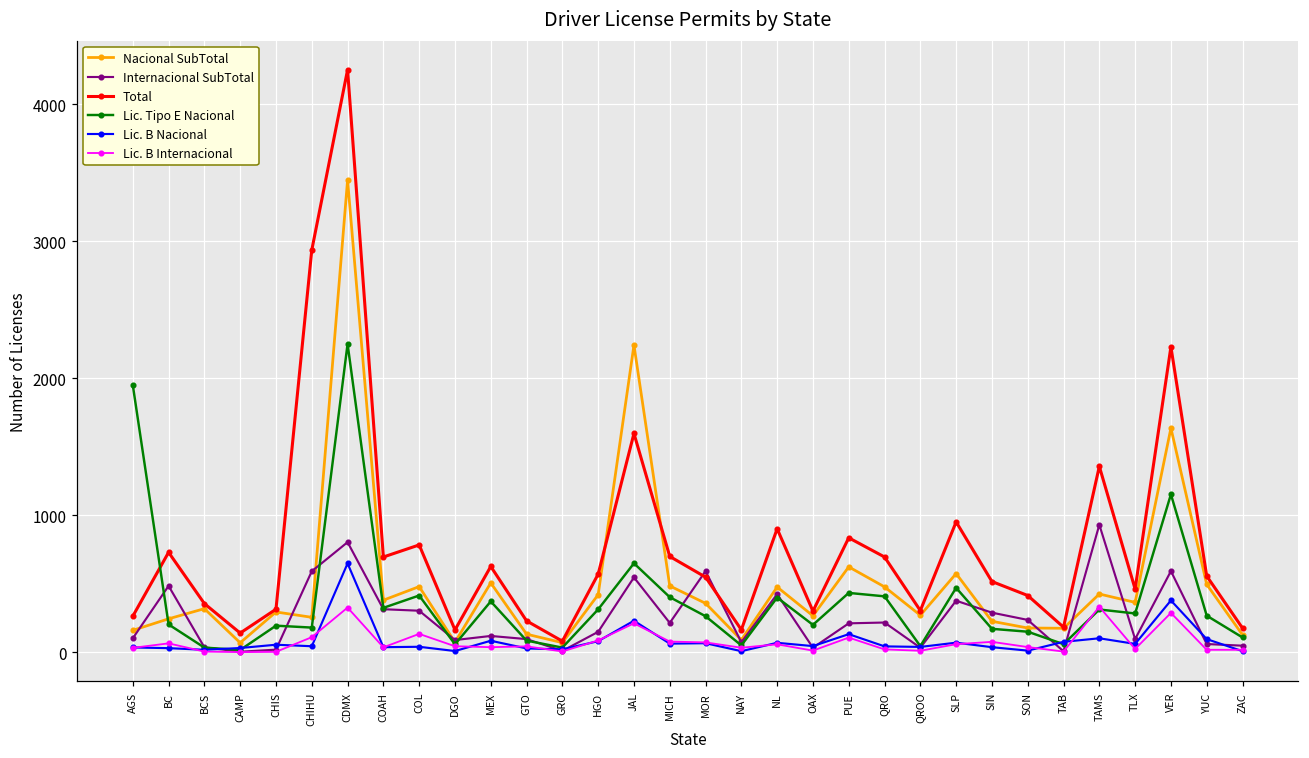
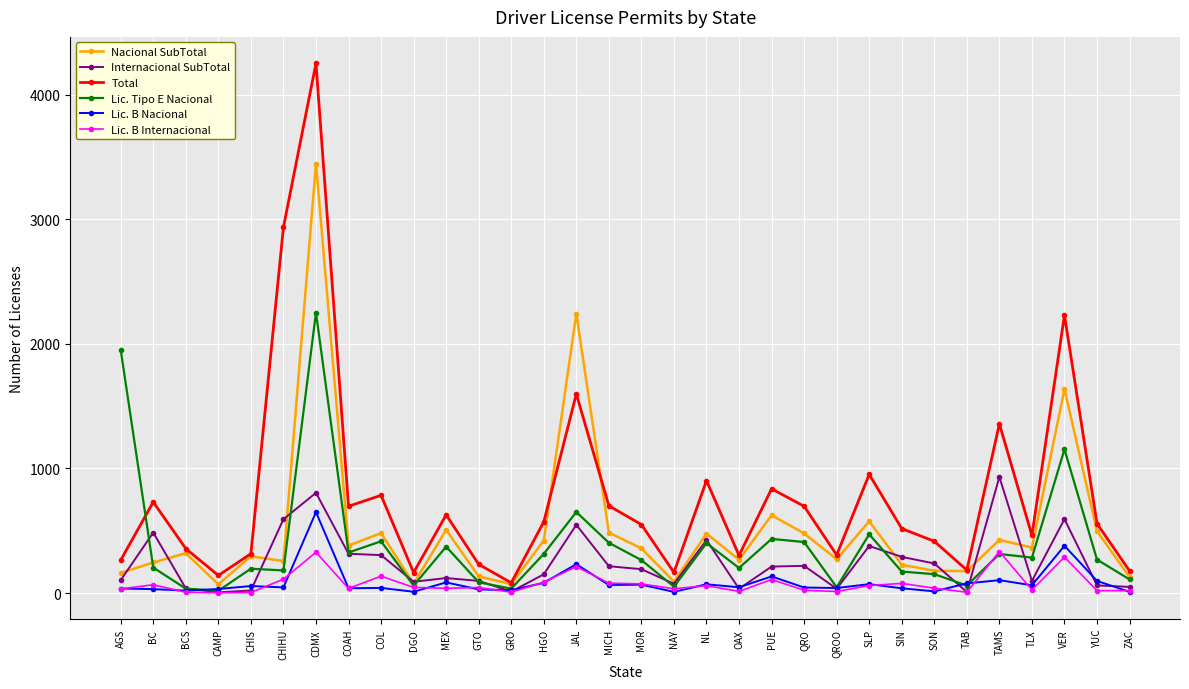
  {
    "Nacional SubTotal": {
      "AGS": 160,
      "BC": 250,
      "BCS": 320,
      "CAMP": 70,
      "CHIHU": 260,
      "CDMX": 3450,
      "COAH": 380,
      "COL": 480,
      "MEX": 510,
      "GTO": 130,
      "HGO": 420,
      "JAL": 2240,
      "MICH": 490,
      "MOR": 360,
      "NL": 480,
      "OAX": 270,
      "PUE": 620,
      "QRO": 480,
      "QROO": 270,
      "SLP": 580,
      "SIN": 230,
      "SON": 180,
      "TAMS": 430,
      "TLX": 370,
      "VER": 1640,
      "YUC": 500
    },
    "Internacional SubTotal": {
      "AGS": 100,
      "BC": 490,
      "CHIHU": 590,
      "CDMX": 800,
      "COL": 300,
      "MEX": 120,
      "HGO": 150,
      "JAL": 550,
      "MICH": 220,
-     "MOR": 590,
+     "MOR": 190,
      "NL": 430,
      "PUE": 210,
      "QRO": 220,
      "SLP": 380,
      "SIN": 290,
      "SON": 240,
      "TAMS": 930,
      "TLX": 100,
      "VER": 590,
      "YUC": 60,
      "ZAC": 50
    },
    "Total": {
      "AGS": 260,
      "BC": 730,
      "BCS": 360,
      "CAMP": 140,
      "CHIHU": 2940,
      "CDMX": 4250,
      "COAH": 700,
      "COL": 780,
      "DGO": 160,
      "MEX": 630,
      "GTO": 230,
      "HGO": 570,
      "JAL": 1600,
      "MICH": 700,
      "MOR": 550,
      "NAY": 170,
      "NL": 900,
      "OAX": 300,
      "PUE": 840,
      "QRO": 700,
      "QROO": 310,
      "SLP": 950,
      "SIN": 520,
      "SON": 420,
      "TAMS": 1360,
      "TLX": 460,
      "VER": 2230,
      "YUC": 560,
      "ZAC": 180
    },
    "Lic. Tipo E Nacional": {
      "AGS": 1950,
      "BC": 200,
      "CHIS": 200,
      "CHIHU": 180,
      "CDMX": 2250,
      "COL": 420,
      "MEX": 370,
      "HGO": 310,
      "JAL": 650,
      "MICH": 400,
      "MOR": 260,
      "NL": 400,
      "OAX": 200,
      "PUE": 430,
      "QRO": 410,
      "SLP": 470,
      "SIN": 170,
      "SON": 150,
      "TLX": 280,
      "VER": 1150,
      "YUC": 270
    },
    "Lic. B Nacional": {
      "BC": 30,
      "CHIS": 60,
      "CHIHU": 50,
      "CDMX": 650,
      "COL": 40,
      "DGO": 10,
      "MEX": 90,
      "NAY": 10,
      "PUE": 130,
      "QRO": 40,
      "SIN": 40,
      "SON": 10,
      "TAMS": 100,
      "TLX": 60,
      "VER": 380,
      "YUC": 100
    },
    "Lic. B Internacional": {
      "BC": 70,
      "CHIHU": 110,
      "CDMX": 330,
      "COL": 140,
      "MEX": 40,
      "OAX": 10,
      "PUE": 110,
      "QRO": 20,
      "QROO": 10,
      "SIN": 80,
      "SON": 40,
      "TLX": 30,
      "VER": 290,
      "YUC": 20
    }
  }
